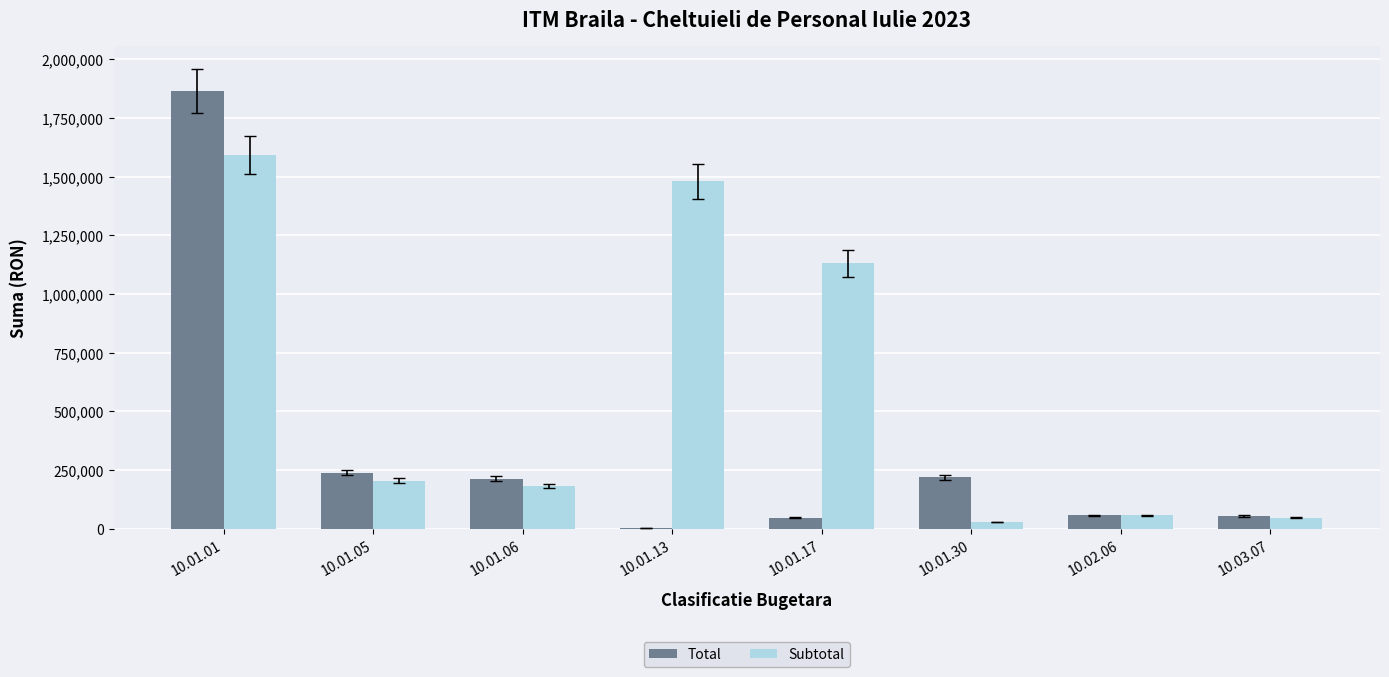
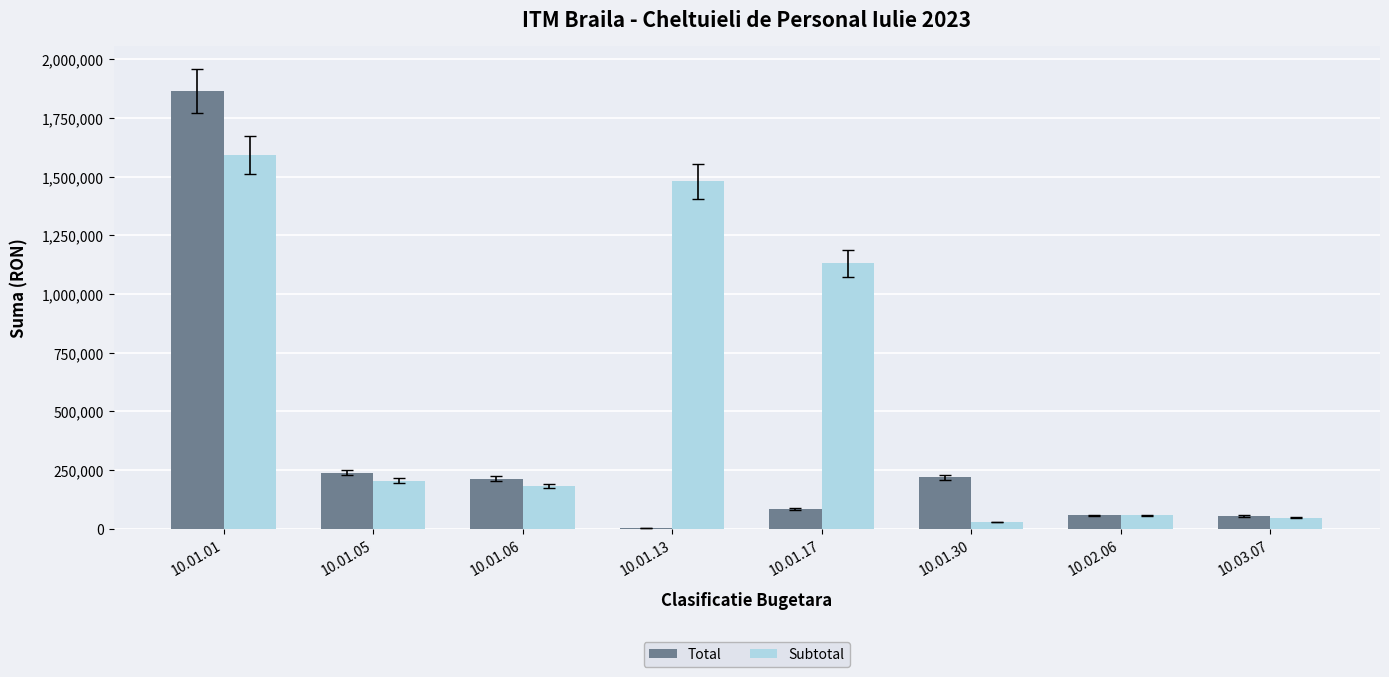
  {
    "Total": {
      "10.01.01": "1,870,000",
      "10.01.05": "240,000",
      "10.01.06": "210,000",
-     "10.01.17": "50,000",
+     "10.01.17": "80,000",
      "10.01.30": "220,000",
      "10.02.06": "60,000",
      "10.03.07": "50,000"
    },
    "Subtotal": {
      "10.01.01": "1,590,000",
      "10.01.05": "200,000",
      "10.01.06": "180,000",
      "10.01.13": "1,480,000",
      "10.01.17": "1,130,000",
      "10.01.30": "30,000",
      "10.02.06": "60,000",
      "10.03.07": "50,000"
    }
  }
